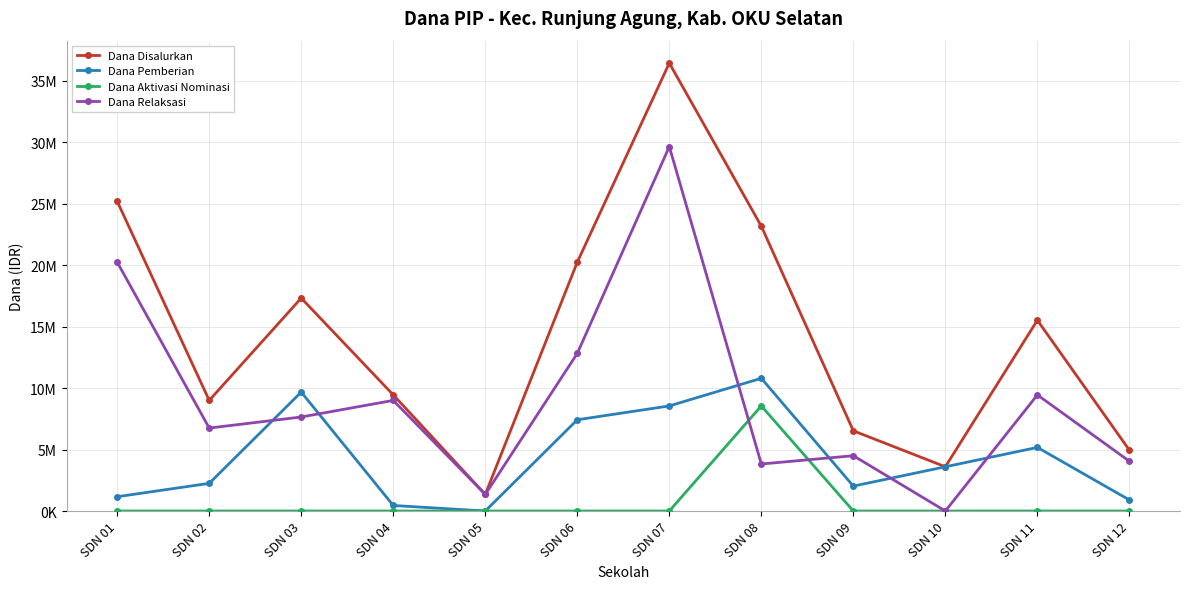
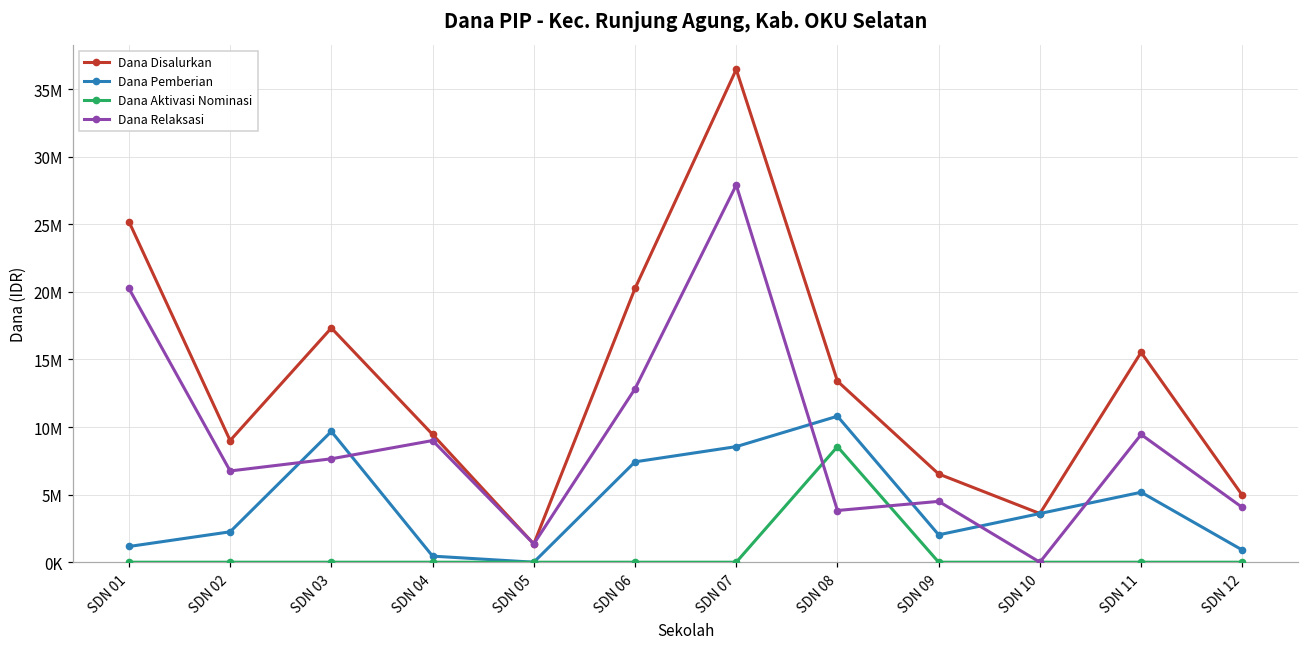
  {
    "Dana Disalurkan": {
      "SDN 01": 25200000,
      "SDN 02": 9000000,
      "SDN 03": 17300000,
      "SDN 04": 9500000,
      "SDN 06": 20300000,
      "SDN 07": 36500000,
-     "SDN 08": 23200000,
+     "SDN 08": 13400000,
      "SDN 09": 6500000,
      "SDN 11": 15500000,
      "SDN 12": 5000000
    },
    "Dana Pemberian": {
      "SDN 01": 1200000,
      "SDN 02": 2300000,
      "SDN 03": 9700000,
      "SDN 04": 500000,
      "SDN 06": 7400000,
      "SDN 07": 8600000,
      "SDN 08": 10800000,
      "SDN 09": 2000000,
      "SDN 11": 5200000,
      "SDN 12": 900000
    },
    "Dana Aktivasi Nominasi": {
      "SDN 01": 0,
      "SDN 02": 0,
      "SDN 03": 0,
      "SDN 04": 0,
      "SDN 06": 0,
      "SDN 07": 0,
      "SDN 08": 8600000,
      "SDN 09": 0,
      "SDN 11": 0,
      "SDN 12": 0
    },
    "Dana Relaksasi": {
      "SDN 01": 20300000,
      "SDN 02": 6800000,
      "SDN 03": 7700000,
      "SDN 04": 9000000,
      "SDN 06": 12800000,
-     "SDN 07": 29600000,
+     "SDN 07": 27900000,
      "SDN 08": 3800000,
      "SDN 09": 4500000,
      "SDN 11": 9400000,
      "SDN 12": 4100000
    }
  }
